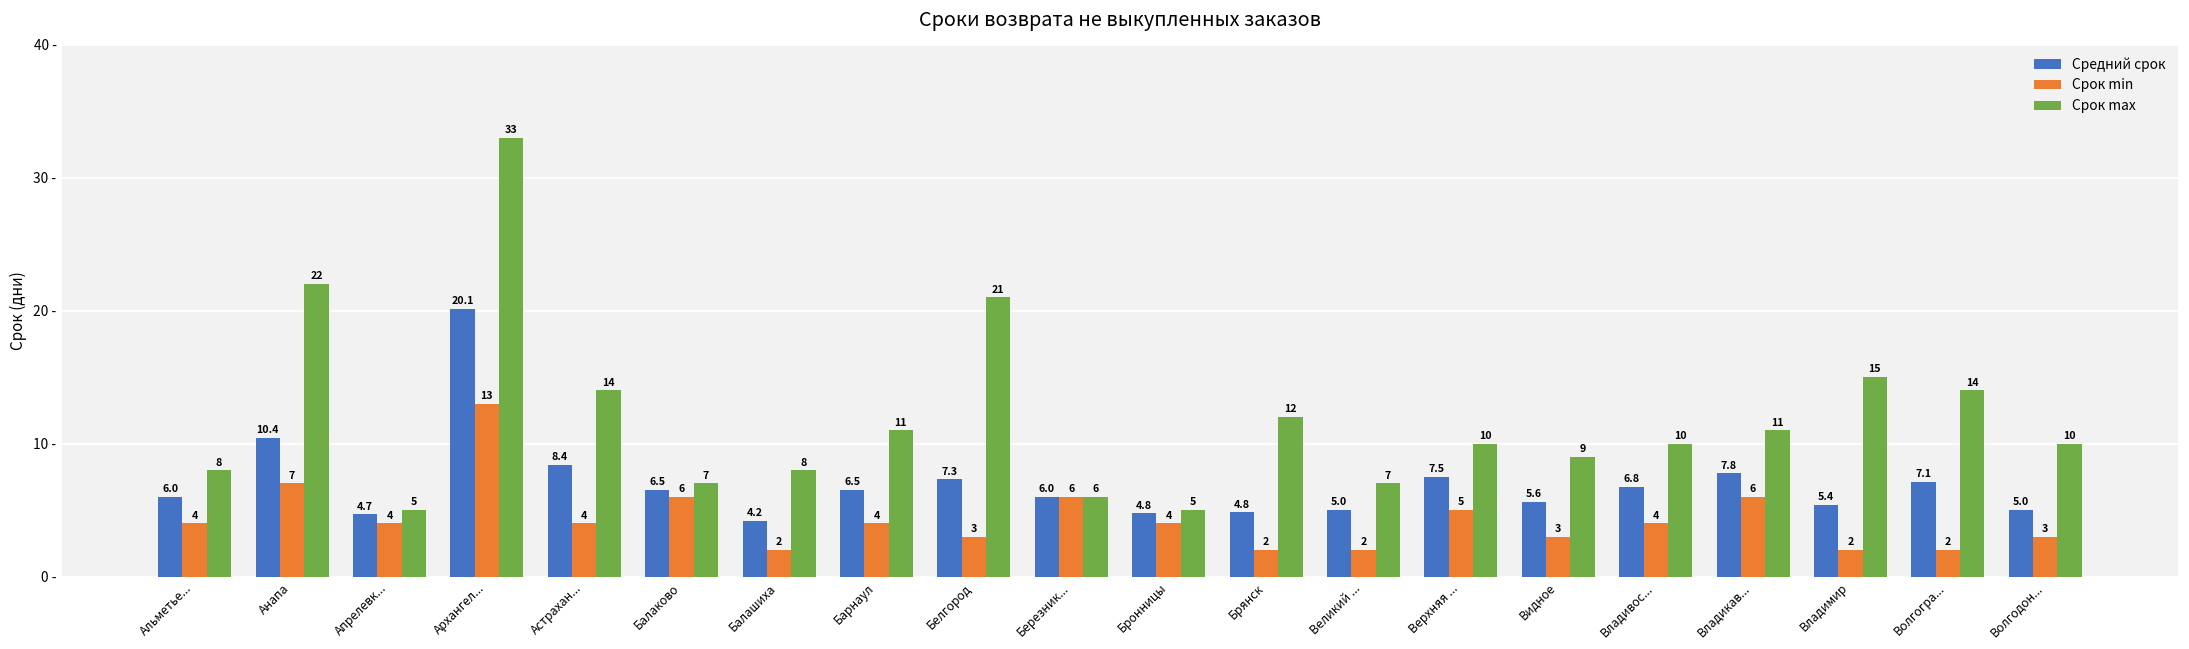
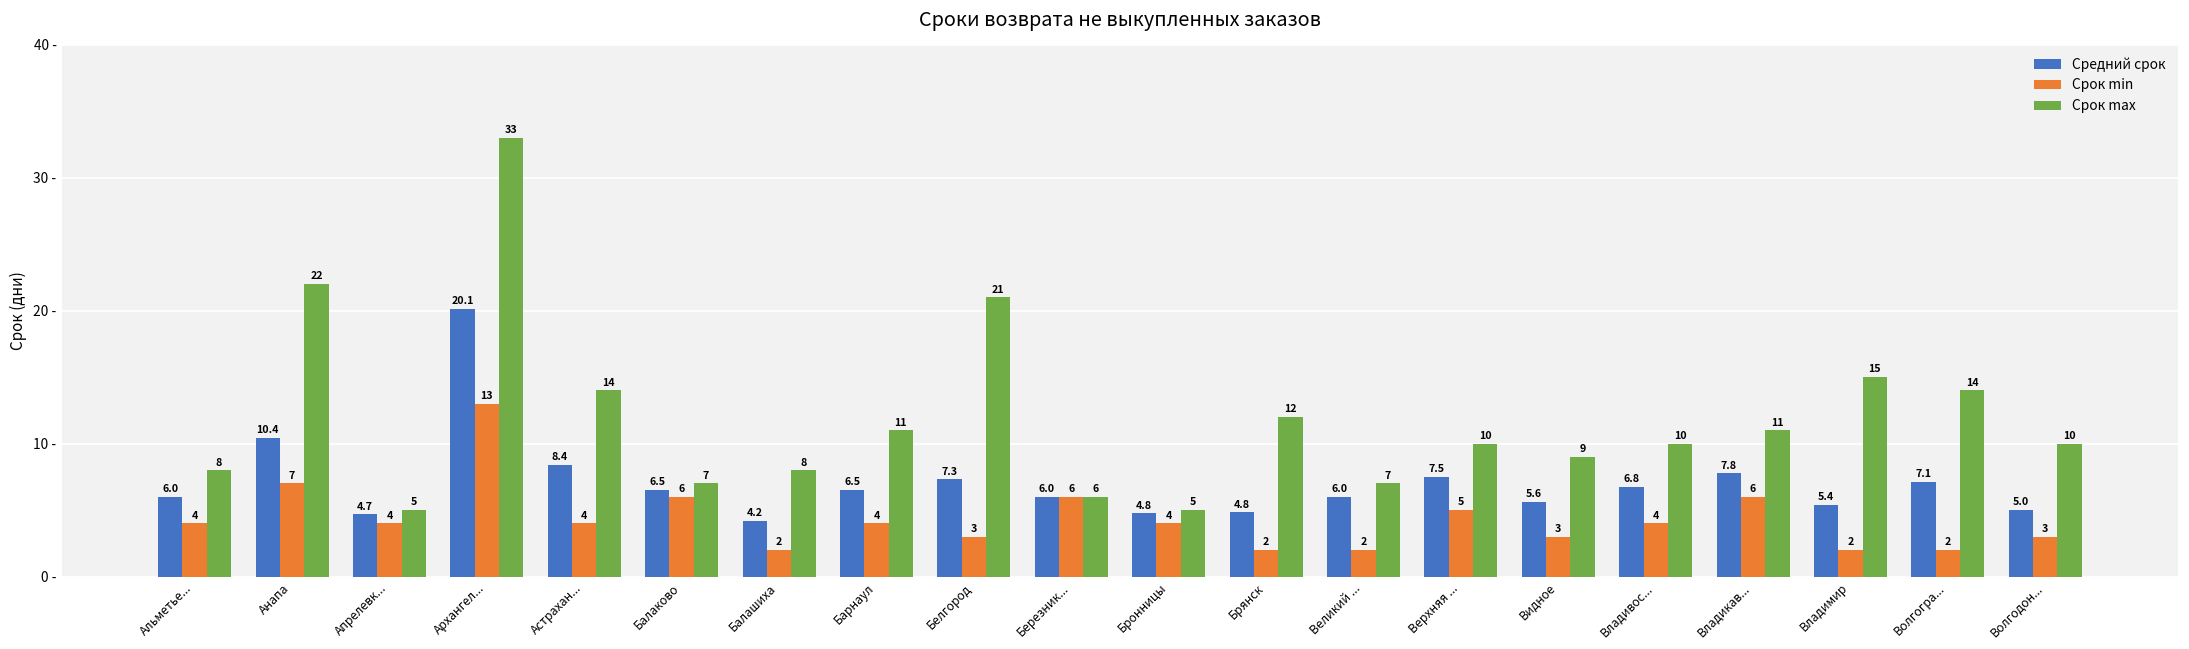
  {
    "Средний срок": {
      "Альметье...": 6.0,
      "Анапа": 10.4,
      "Апрелевк...": 4.7,
      "Архангел...": 20.1,
      "Астрахан...": 8.4,
      "Балаково": 6.5,
      "Балашиха": 4.2,
      "Барнаул": 6.5,
      "Белгород": 7.3,
      "Березник...": 6.0,
      "Бронницы": 4.8,
      "Брянск": 4.8,
-     "Великий ...": 5.0,
+     "Великий ...": 6.0,
      "Верхняя ...": 7.5,
      "Видное": 5.6,
      "Владивос...": 6.8,
      "Владикав...": 7.8,
      "Владимир": 5.4,
      "Волгогра...": 7.1,
      "Волгодон...": 5.0
    },
    "Срок min": {
      "Альметье...": 4,
      "Анапа": 7,
      "Апрелевк...": 4,
      "Архангел...": 13,
      "Астрахан...": 4,
      "Балаково": 6,
      "Балашиха": 2,
      "Барнаул": 4,
      "Белгород": 3,
      "Березник...": 6,
      "Бронницы": 4,
      "Брянск": 2,
      "Великий ...": 2,
      "Верхняя ...": 5,
      "Видное": 3,
      "Владивос...": 4,
      "Владикав...": 6,
      "Владимир": 2,
      "Волгогра...": 2,
      "Волгодон...": 3
    },
    "Срок max": {
      "Альметье...": 8,
      "Анапа": 22,
      "Апрелевк...": 5,
      "Архангел...": 33,
      "Астрахан...": 14,
      "Балаково": 7,
      "Балашиха": 8,
      "Барнаул": 11,
      "Белгород": 21,
      "Березник...": 6,
      "Бронницы": 5,
      "Брянск": 12,
      "Великий ...": 7,
      "Верхняя ...": 10,
      "Видное": 9,
      "Владивос...": 10,
      "Владикав...": 11,
      "Владимир": 15,
      "Волгогра...": 14,
      "Волгодон...": 10
    }
  }
